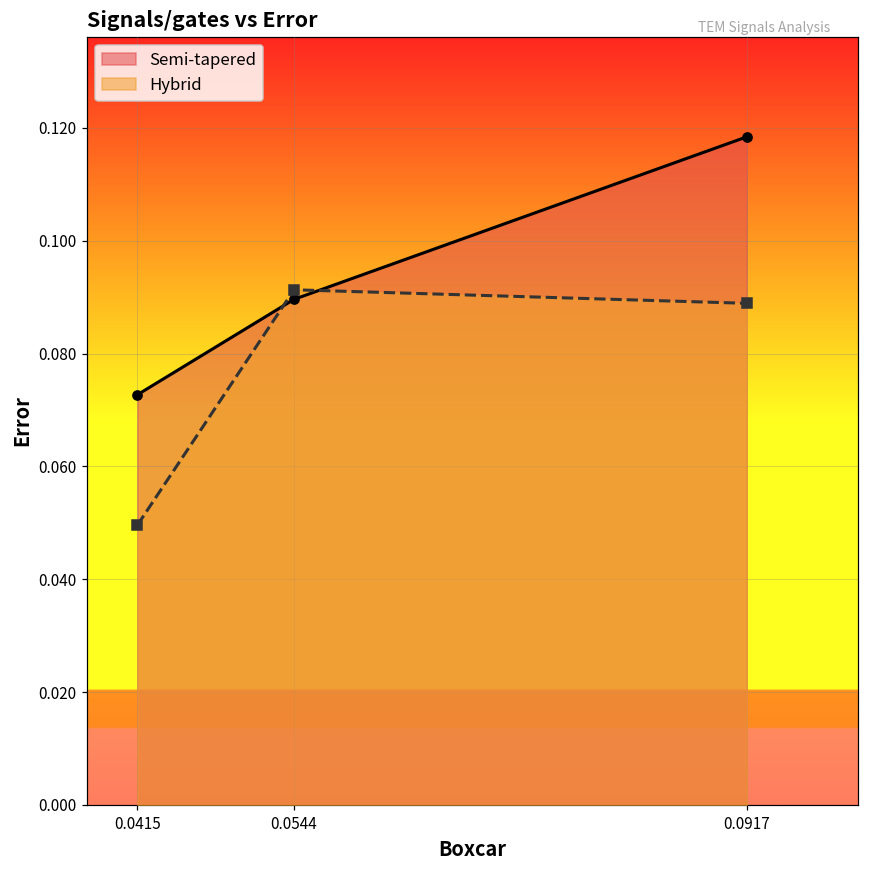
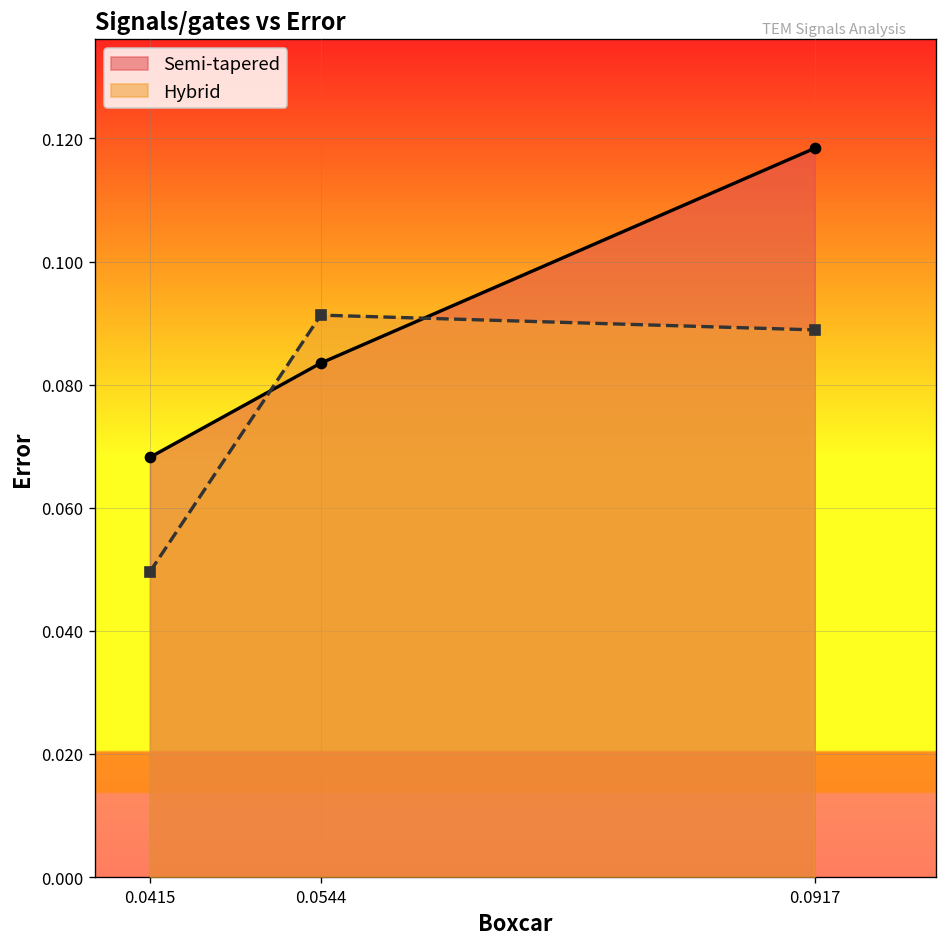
  {
    "Semi-tapered": {
-     "0.0415": 0.073,
-     "0.0544": 0.090,
+     "0.0415": 0.068,
+     "0.0544": 0.084,
      "0.0917": 0.118
    },
    "Hybrid": {
      "0.0415": 0.050,
      "0.0544": 0.091,
      "0.0917": 0.089
    }
  }
